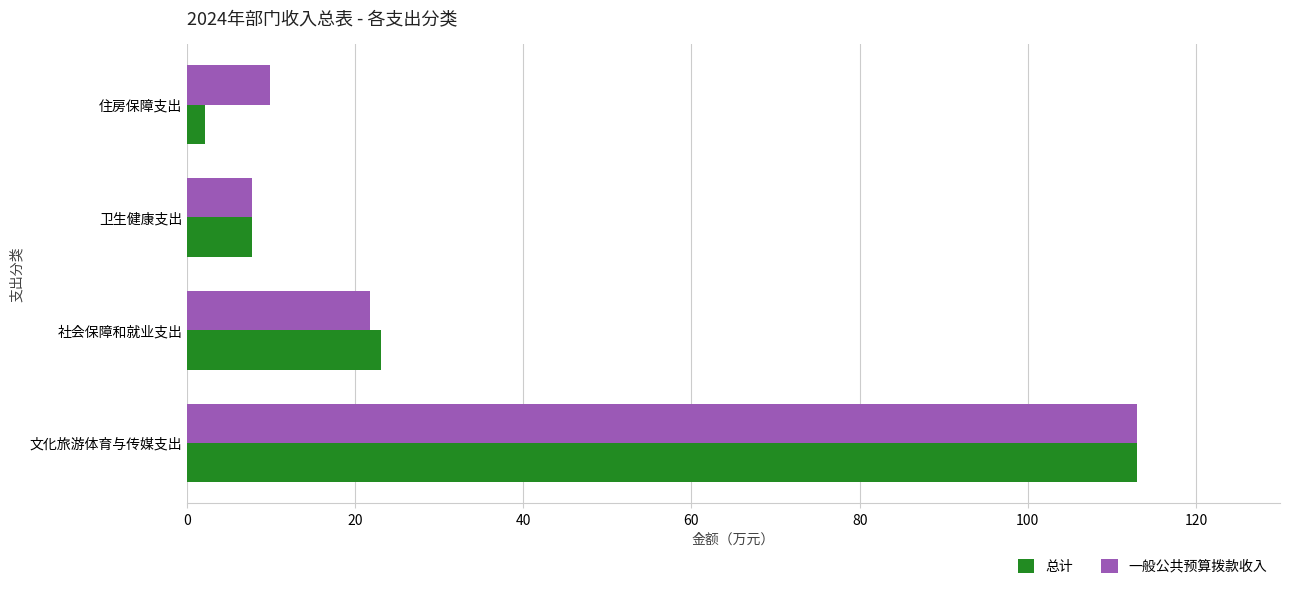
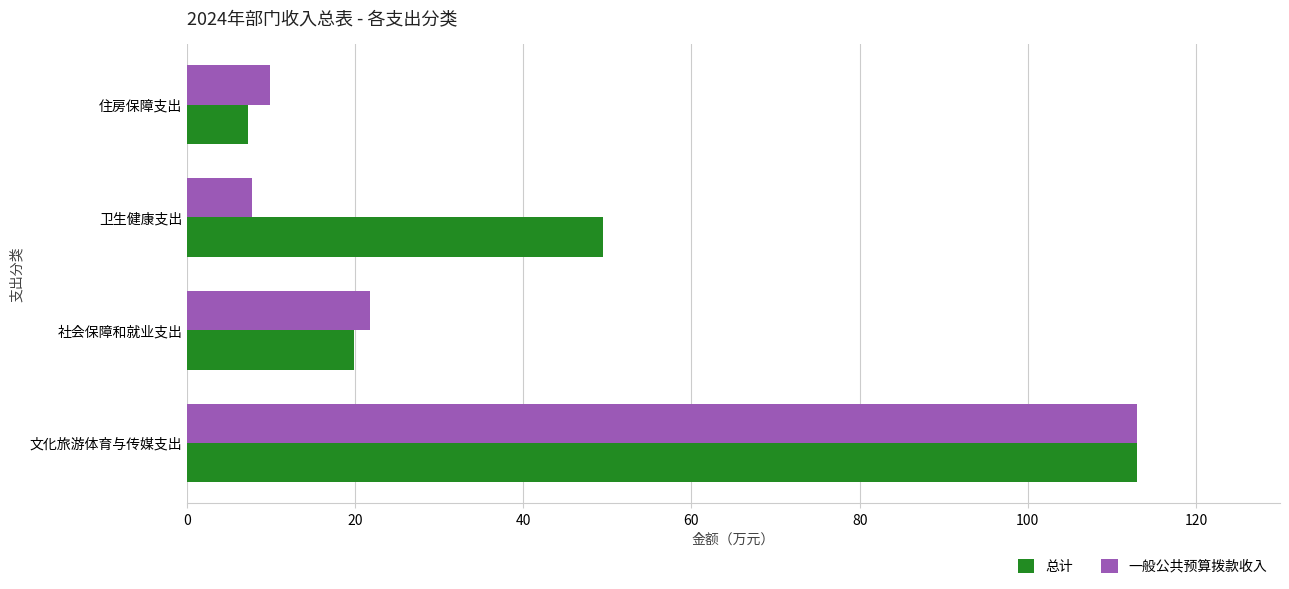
  {
    "总计": {
-     "住房保障支出": 2,
-     "卫生健康支出": 8,
-     "社会保障和就业支出": 23,
+     "住房保障支出": 7,
+     "卫生健康支出": 49,
+     "社会保障和就业支出": 20,
      "文化旅游体育与传媒支出": 113
    },
    "一般公共预算拨款收入": {
      "住房保障支出": 10,
      "卫生健康支出": 8,
      "社会保障和就业支出": 22,
      "文化旅游体育与传媒支出": 113
    }
  }
